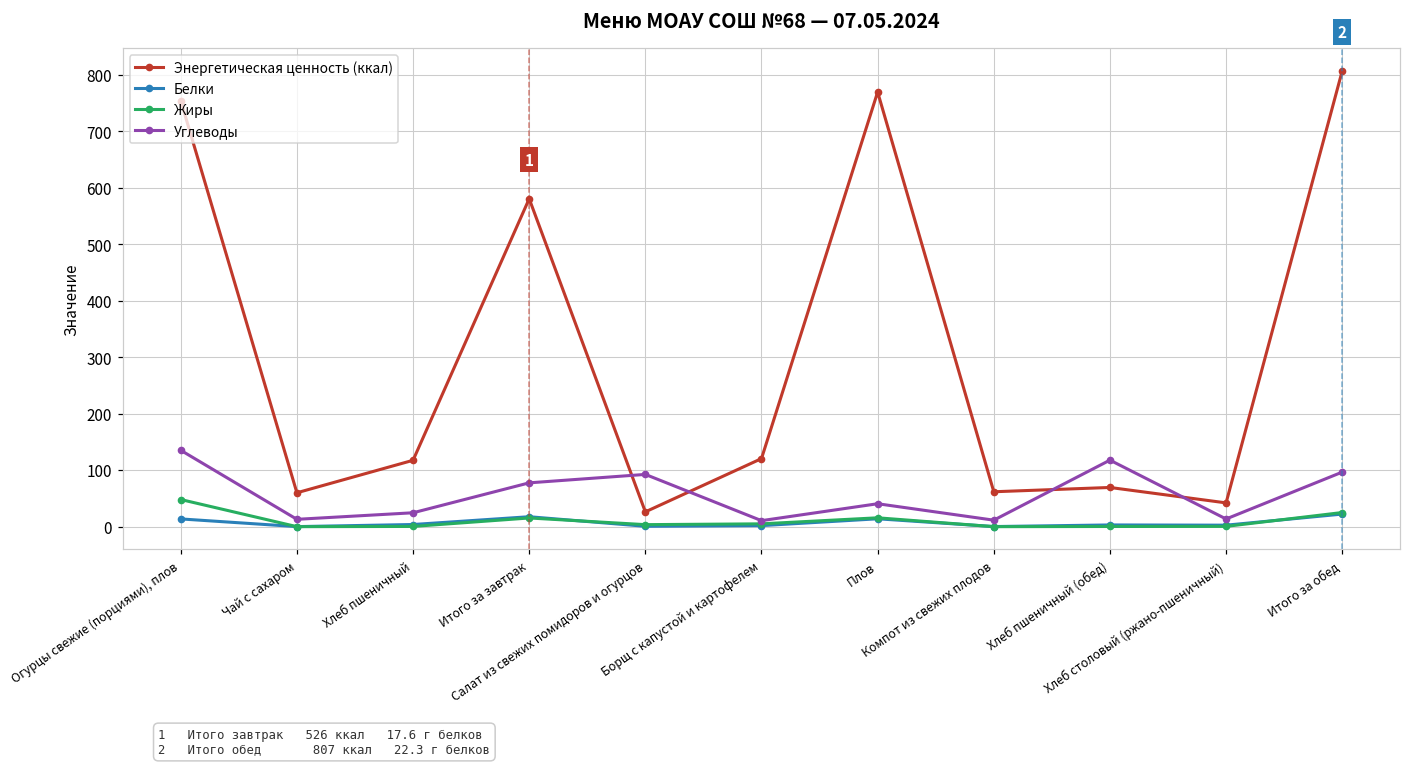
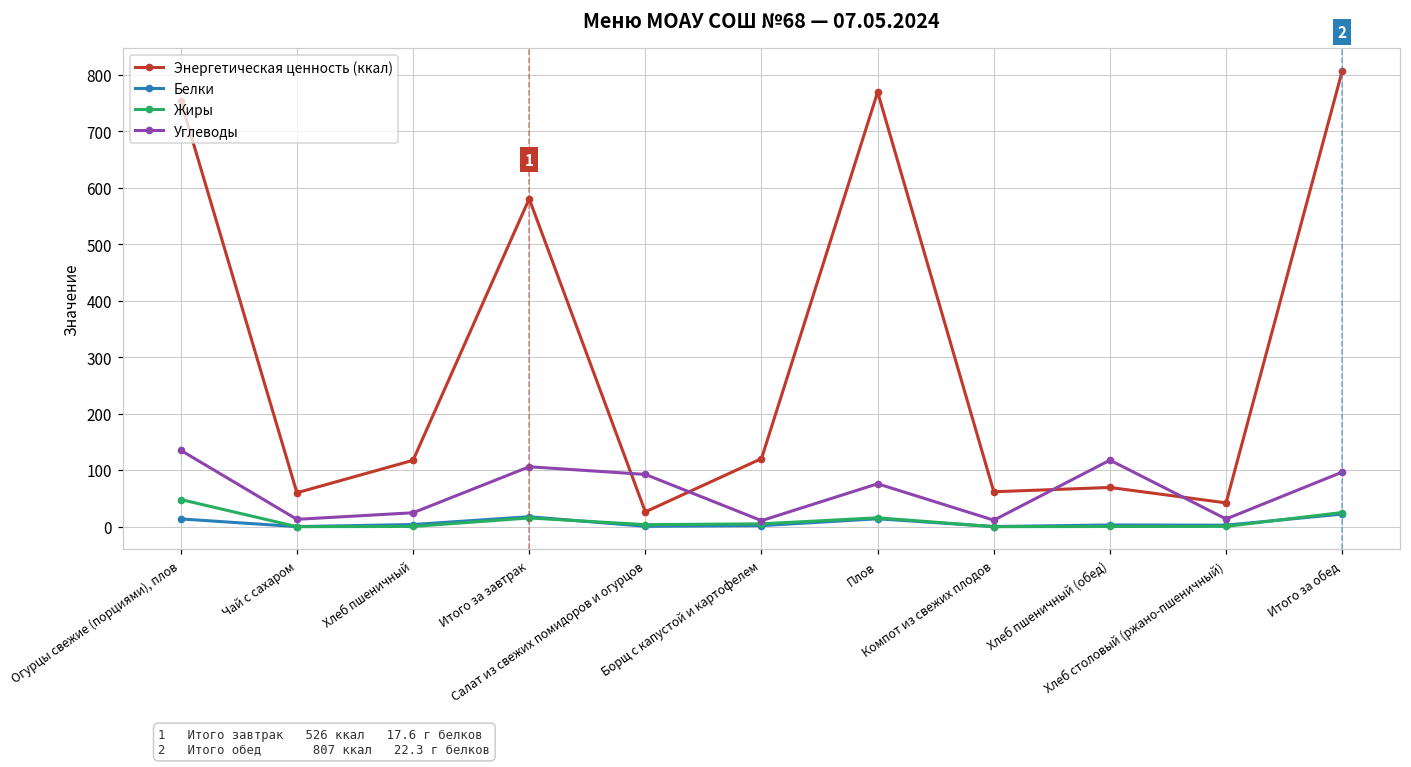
  {
    "Энергетическая ценность (ккал)": {
      "Чай с сахаром": 60,
      "Хлеб пшеничный": 120,
      "Итого за завтрак": 580,
      "Салат из свежих помидоров и огурцов": 30,
      "Борщ с капустой и картофелем": 120,
      "Плов": 770,
      "Компот из свежих плодов": 60,
      "Хлеб пшеничный (обед)": 70,
      "Хлеб столовый (ржано-пшеничный)": 40,
      "Итого за обед": 810
    },
    "Белки": {
      "Огурцы свежие (порциями), плов": 10
    },
    "Жиры": {
      "Огурцы свежие (порциями), плов": 50
    },
    "Углеводы": {
      "Огурцы свежие (порциями), плов": 140,
      "Чай с сахаром": 10,
      "Хлеб пшеничный": 20,
-     "Итого за завтрак": 80,
+     "Итого за завтрак": 110,
      "Салат из свежих помидоров и огурцов": 90,
      "Борщ с капустой и картофелем": 10,
-     "Плов": 40,
+     "Плов": 80,
      "Компот из свежих плодов": 10,
      "Хлеб пшеничный (обед)": 120,
      "Хлеб столовый (ржано-пшеничный)": 10,
      "Итого за обед": 100
    }
  }
